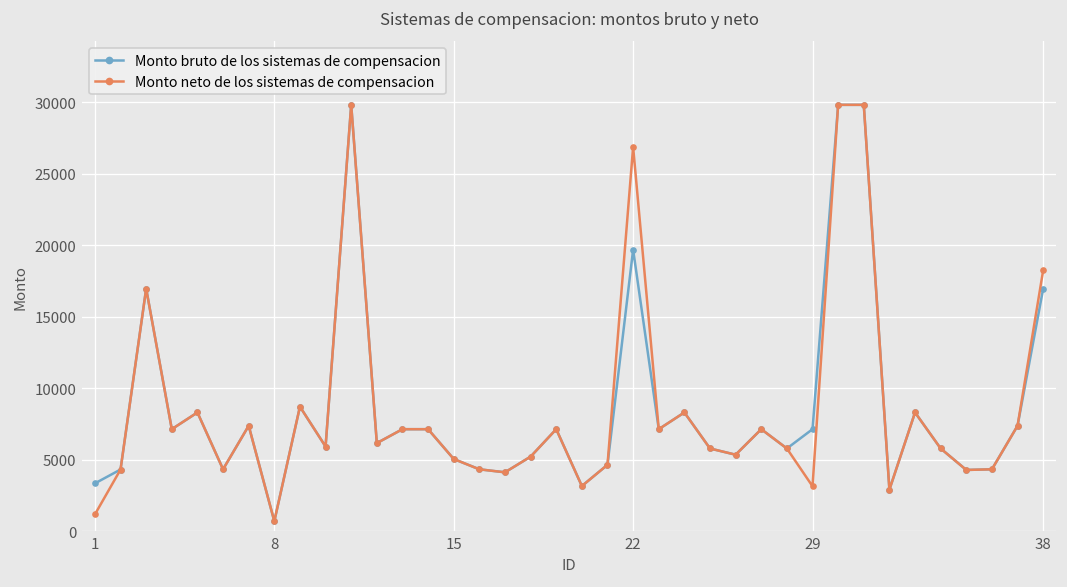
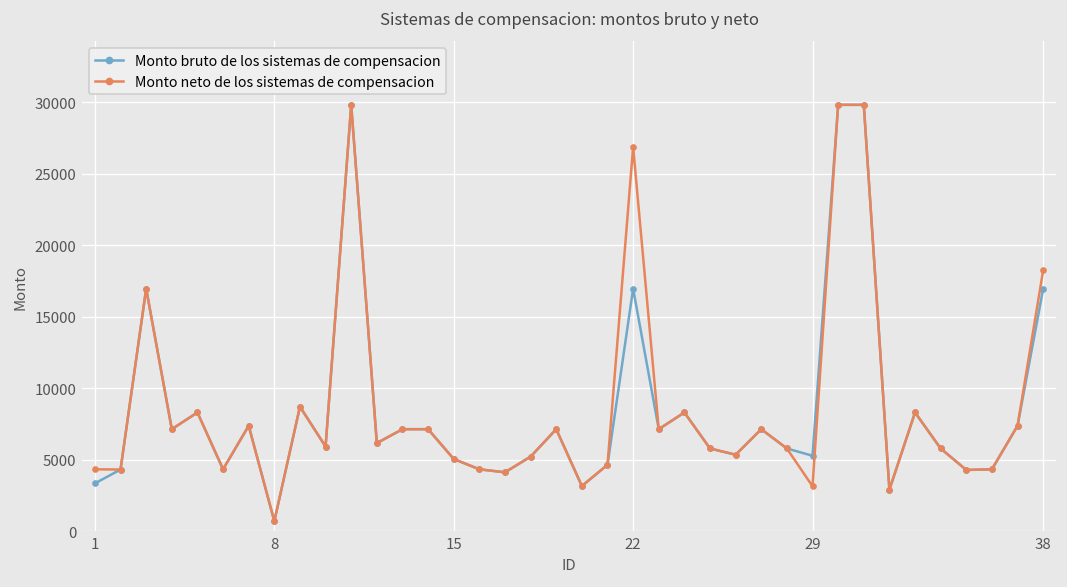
  {
    "Monto bruto de los sistemas de compensacion": {
      "1": 3400,
-     "22": 19700,
-     "29": 7100,
+     "22": 17000,
+     "29": 5300,
      "38": 17000
    },
    "Monto neto de los sistemas de compensacion": {
-     "1": 1200,
+     "1": 4300,
      "22": 26900,
      "29": 3100,
      "38": 18300
    }
  }
